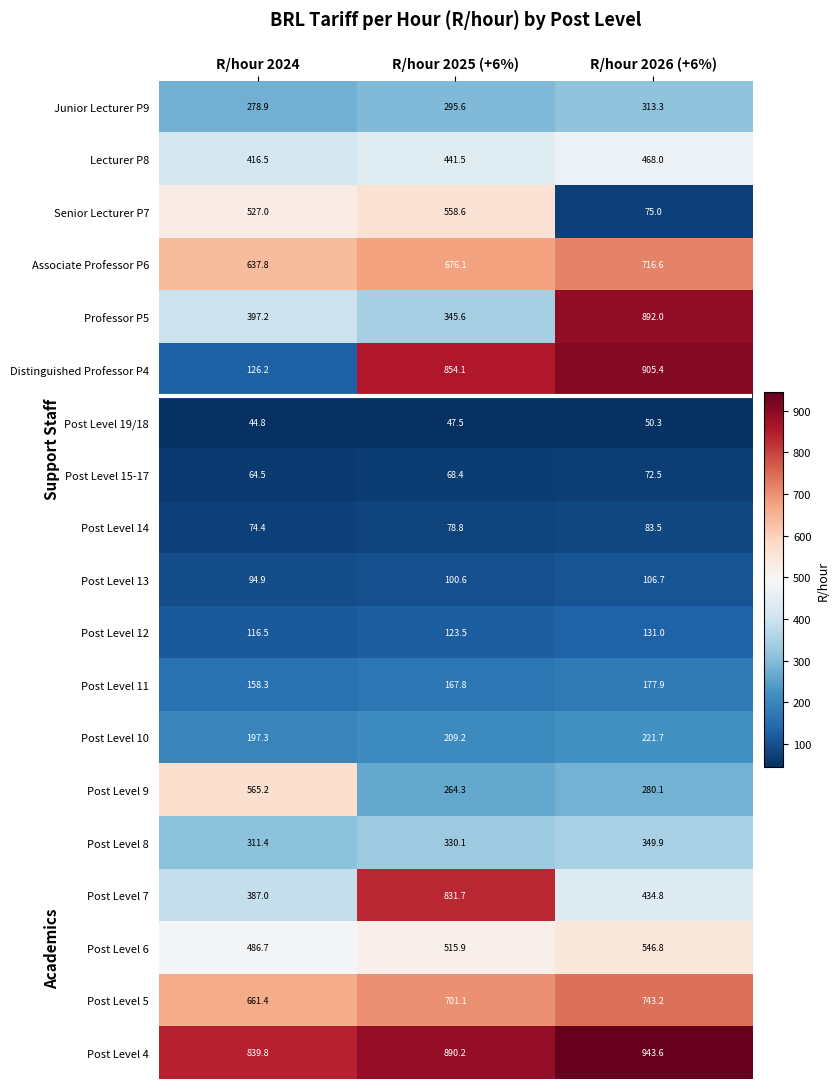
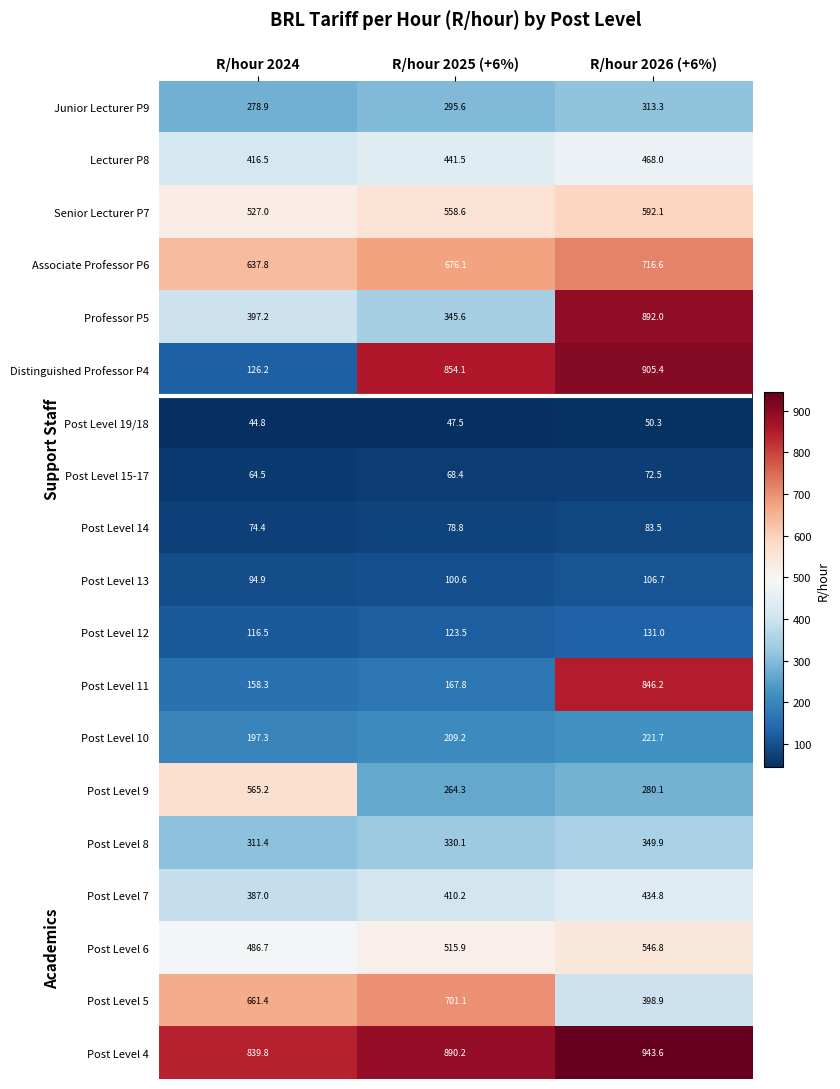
  {
    "Junior Lecturer P9": {
      "R/hour 2024": 278.9,
      "R/hour 2025 (+6%)": 295.6,
      "R/hour 2026 (+6%)": 313.3
    },
    "Lecturer P8": {
      "R/hour 2024": 416.5,
      "R/hour 2025 (+6%)": 441.5,
      "R/hour 2026 (+6%)": 468.0
    },
    "Senior Lecturer P7": {
      "R/hour 2024": 527.0,
      "R/hour 2025 (+6%)": 558.6,
-     "R/hour 2026 (+6%)": 75.0
+     "R/hour 2026 (+6%)": 592.1
    },
    "Associate Professor P6": {
      "R/hour 2024": 637.8,
      "R/hour 2025 (+6%)": 676.1,
      "R/hour 2026 (+6%)": 716.6
    },
    "Professor P5": {
      "R/hour 2024": 397.2,
      "R/hour 2025 (+6%)": 345.6,
      "R/hour 2026 (+6%)": 892.0
    },
    "Distinguished Professor P4": {
      "R/hour 2024": 126.2,
      "R/hour 2025 (+6%)": 854.1,
      "R/hour 2026 (+6%)": 905.4
    },
    "Post Level 19/18": {
      "R/hour 2024": 44.8,
      "R/hour 2025 (+6%)": 47.5,
      "R/hour 2026 (+6%)": 50.3
    },
    "Post Level 15-17": {
      "R/hour 2024": 64.5,
      "R/hour 2025 (+6%)": 68.4,
      "R/hour 2026 (+6%)": 72.5
    },
    "Post Level 14": {
      "R/hour 2024": 74.4,
      "R/hour 2025 (+6%)": 78.8,
      "R/hour 2026 (+6%)": 83.5
    },
    "Post Level 13": {
      "R/hour 2024": 94.9,
      "R/hour 2025 (+6%)": 100.6,
      "R/hour 2026 (+6%)": 106.7
    },
    "Post Level 12": {
      "R/hour 2024": 116.5,
      "R/hour 2025 (+6%)": 123.5,
      "R/hour 2026 (+6%)": 131.0
    },
    "Post Level 11": {
      "R/hour 2024": 158.3,
      "R/hour 2025 (+6%)": 167.8,
-     "R/hour 2026 (+6%)": 177.9
+     "R/hour 2026 (+6%)": 846.2
    },
    "Post Level 10": {
      "R/hour 2024": 197.3,
      "R/hour 2025 (+6%)": 209.2,
      "R/hour 2026 (+6%)": 221.7
    },
    "Post Level 9": {
      "R/hour 2024": 565.2,
      "R/hour 2025 (+6%)": 264.3,
      "R/hour 2026 (+6%)": 280.1
    },
    "Post Level 8": {
      "R/hour 2024": 311.4,
      "R/hour 2025 (+6%)": 330.1,
      "R/hour 2026 (+6%)": 349.9
    },
    "Post Level 7": {
      "R/hour 2024": 387.0,
-     "R/hour 2025 (+6%)": 831.7,
+     "R/hour 2025 (+6%)": 410.2,
      "R/hour 2026 (+6%)": 434.8
    },
    "Post Level 6": {
      "R/hour 2024": 486.7,
      "R/hour 2025 (+6%)": 515.9,
      "R/hour 2026 (+6%)": 546.8
    },
    "Post Level 5": {
      "R/hour 2024": 661.4,
      "R/hour 2025 (+6%)": 701.1,
-     "R/hour 2026 (+6%)": 743.2
+     "R/hour 2026 (+6%)": 398.9
    },
    "Post Level 4": {
      "R/hour 2024": 839.8,
      "R/hour 2025 (+6%)": 890.2,
      "R/hour 2026 (+6%)": 943.6
    }
  }
